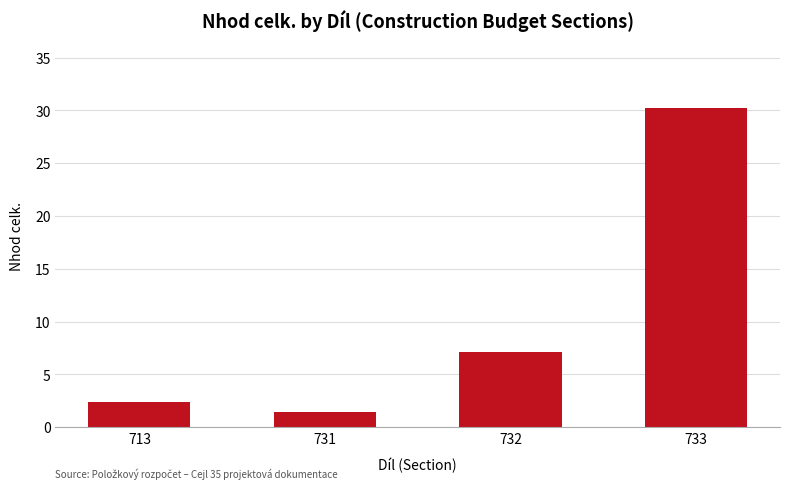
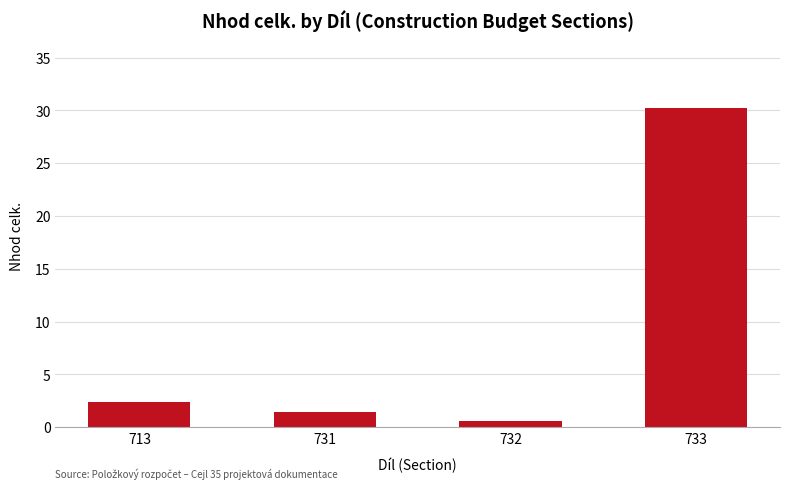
  {
    "713": 2.4,
    "731": 1.4,
-   "732": 7.1,
+   "732": 0.6,
    "733": 30.3
  }
